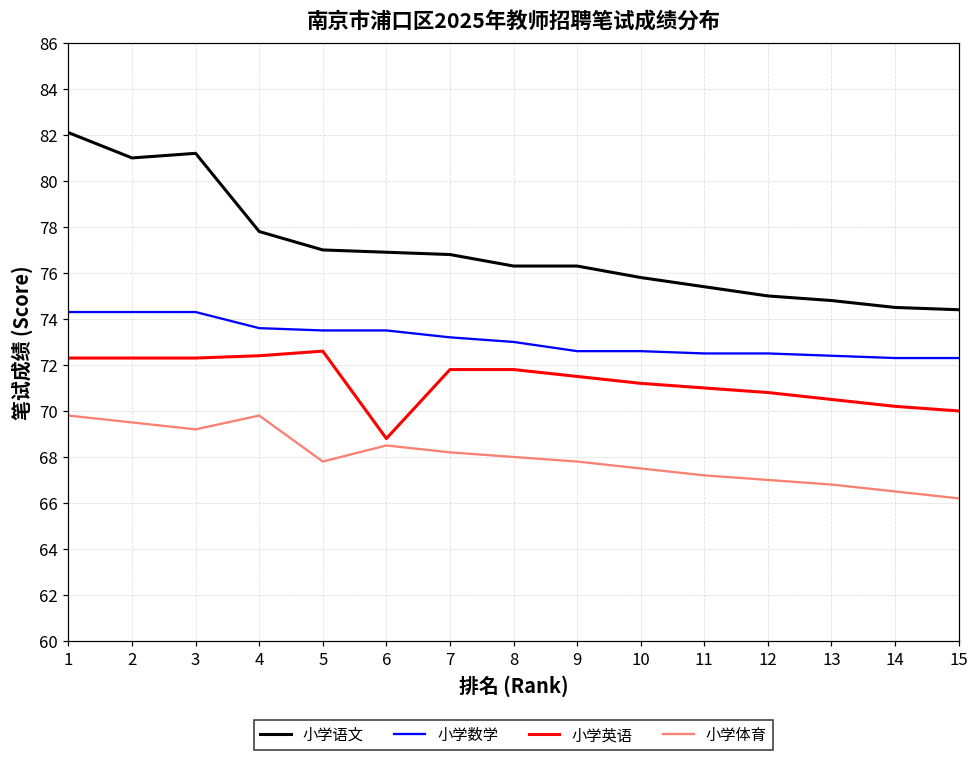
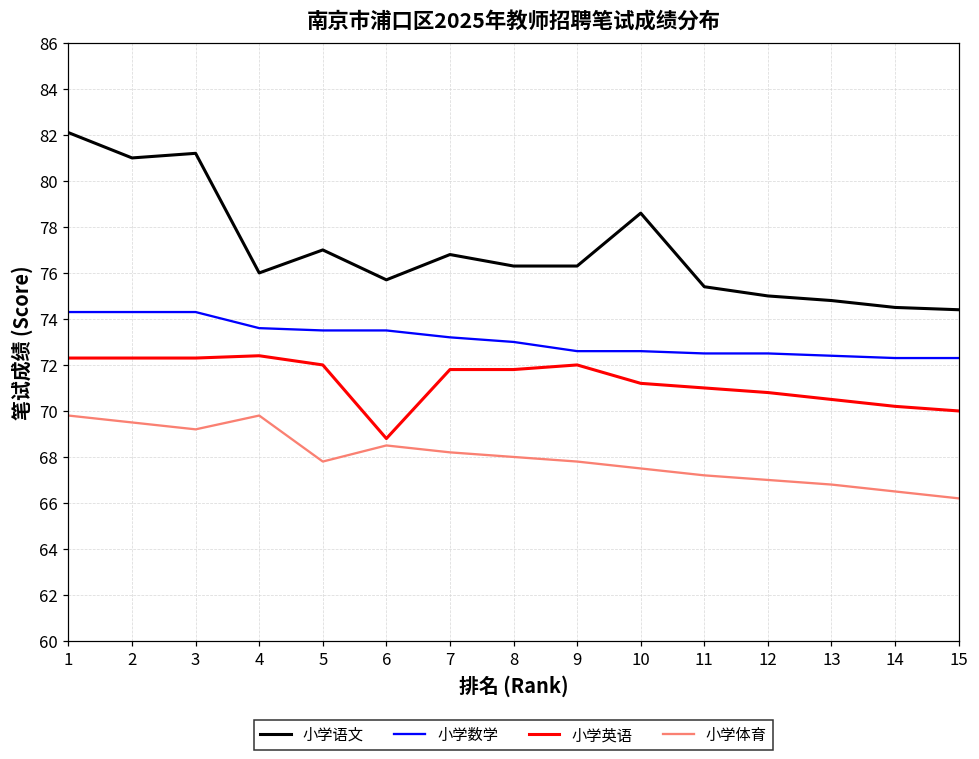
  {
    "小学语文": {
      "1": 82.1,
      "2": 81.0,
      "3": 81.2,
-     "4": 77.8,
+     "4": 76.0,
      "5": 77.0,
-     "6": 76.9,
+     "6": 75.7,
      "7": 76.8,
      "8": 76.3,
      "9": 76.3,
-     "10": 75.8,
+     "10": 78.6,
      "11": 75.4,
      "12": 75.0,
      "13": 74.8,
      "14": 74.5,
      "15": 74.4
    },
    "小学数学": {
      "1": 74.3,
      "2": 74.3,
      "3": 74.3,
      "4": 73.6,
      "5": 73.5,
      "6": 73.5,
      "7": 73.2,
      "8": 73.0,
      "9": 72.6,
      "10": 72.6,
      "11": 72.5,
      "12": 72.5,
      "13": 72.4,
      "14": 72.3,
      "15": 72.3
    },
    "小学英语": {
      "1": 72.3,
      "2": 72.3,
      "3": 72.3,
      "4": 72.4,
-     "5": 72.6,
+     "5": 72.0,
      "6": 68.8,
      "7": 71.8,
      "8": 71.8,
-     "9": 71.5,
+     "9": 72.0,
      "10": 71.2,
      "11": 71.0,
      "12": 70.8,
      "13": 70.5,
      "14": 70.2,
      "15": 70.0
    },
    "小学体育": {
      "1": 69.8,
      "2": 69.5,
      "3": 69.2,
      "4": 69.8,
      "5": 67.8,
      "6": 68.5,
      "7": 68.2,
      "8": 68.0,
      "9": 67.8,
      "10": 67.5,
      "11": 67.2,
      "12": 67.0,
      "13": 66.8,
      "14": 66.5,
      "15": 66.2
    }
  }
